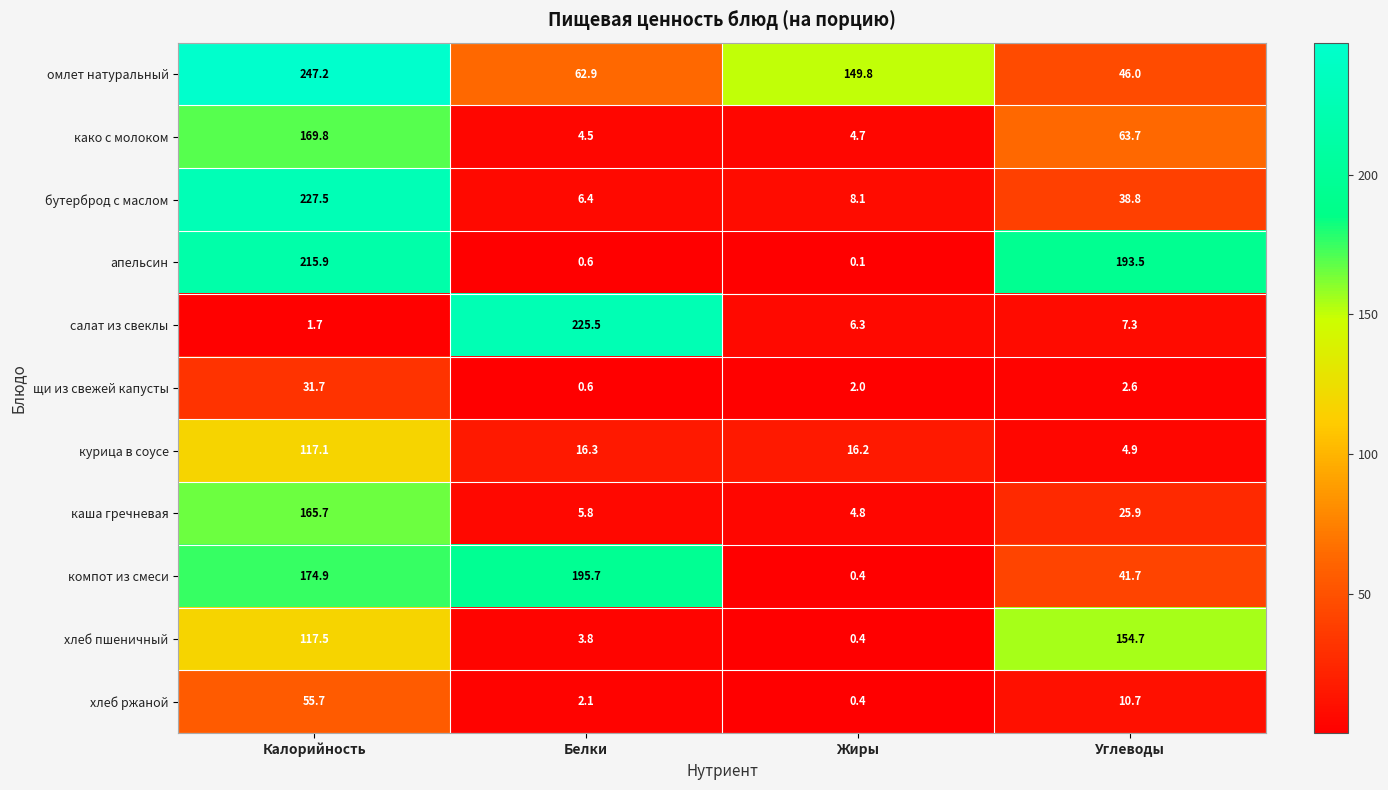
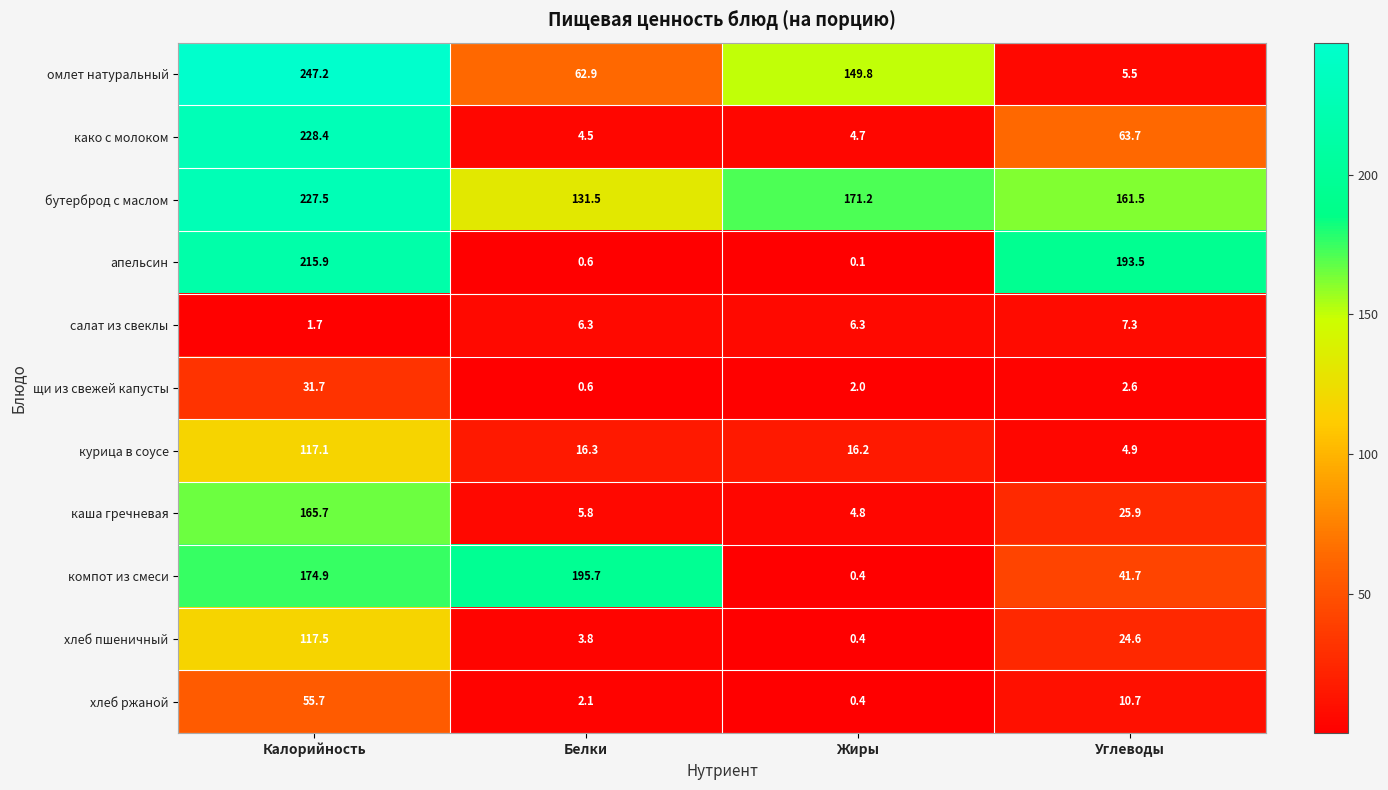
  {
    "омлет натуральный": {
      "Калорийность": 247.2,
      "Белки": 62.9,
      "Жиры": 149.8,
-     "Углеводы": 46.0
+     "Углеводы": 5.5
    },
    "како с молоком": {
-     "Калорийность": 169.8,
+     "Калорийность": 228.4,
      "Белки": 4.5,
      "Жиры": 4.7,
      "Углеводы": 63.7
    },
    "бутерброд с маслом": {
      "Калорийность": 227.5,
-     "Белки": 6.4,
-     "Жиры": 8.1,
-     "Углеводы": 38.8
+     "Белки": 131.5,
+     "Жиры": 171.2,
+     "Углеводы": 161.5
    },
    "апельсин": {
      "Калорийность": 215.9,
      "Белки": 0.6,
      "Жиры": 0.1,
      "Углеводы": 193.5
    },
    "салат из свеклы": {
      "Калорийность": 1.7,
-     "Белки": 225.5,
+     "Белки": 6.3,
      "Жиры": 6.3,
      "Углеводы": 7.3
    },
    "щи из свежей капусты": {
      "Калорийность": 31.7,
      "Белки": 0.6,
      "Жиры": 2.0,
      "Углеводы": 2.6
    },
    "курица в соусе": {
      "Калорийность": 117.1,
      "Белки": 16.3,
      "Жиры": 16.2,
      "Углеводы": 4.9
    },
    "каша гречневая": {
      "Калорийность": 165.7,
      "Белки": 5.8,
      "Жиры": 4.8,
      "Углеводы": 25.9
    },
    "компот из смеси": {
      "Калорийность": 174.9,
      "Белки": 195.7,
      "Жиры": 0.4,
      "Углеводы": 41.7
    },
    "хлеб пшеничный": {
      "Калорийность": 117.5,
      "Белки": 3.8,
      "Жиры": 0.4,
-     "Углеводы": 154.7
+     "Углеводы": 24.6
    },
    "хлеб ржаной": {
      "Калорийность": 55.7,
      "Белки": 2.1,
      "Жиры": 0.4,
      "Углеводы": 10.7
    }
  }
